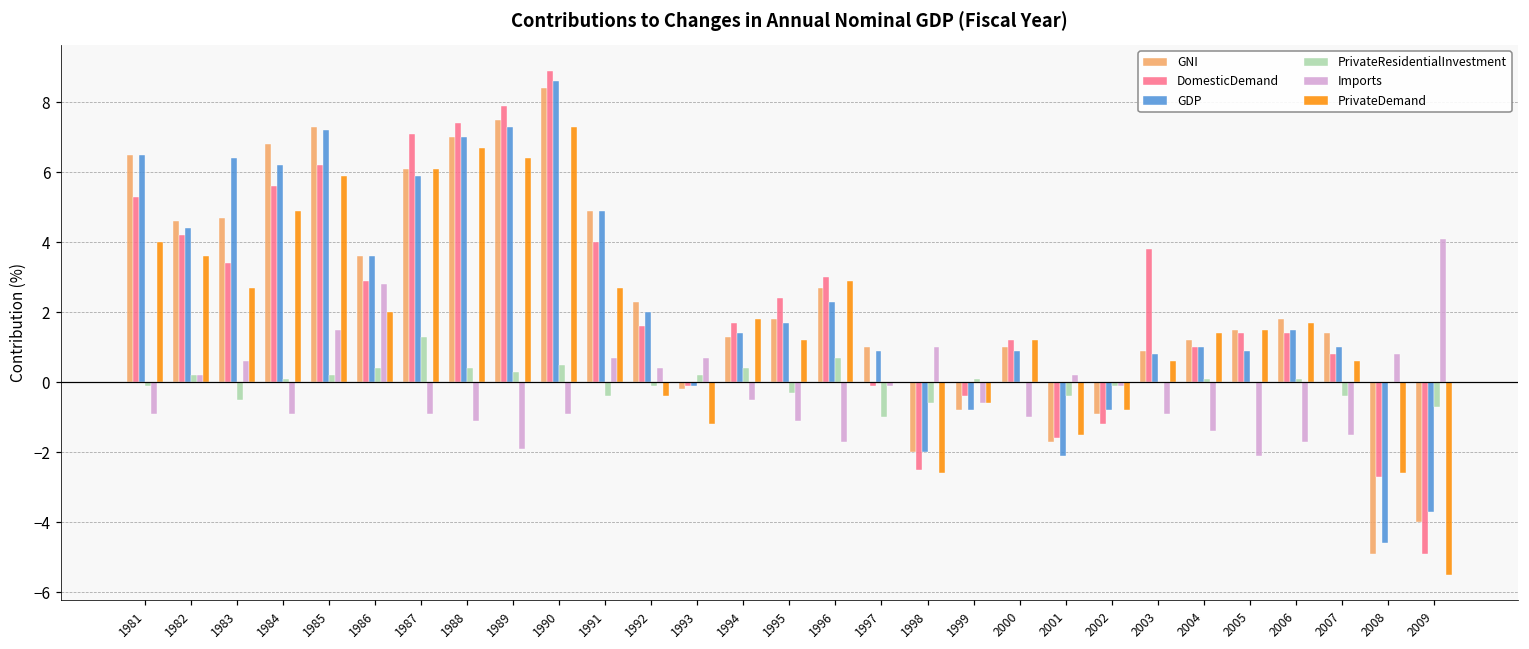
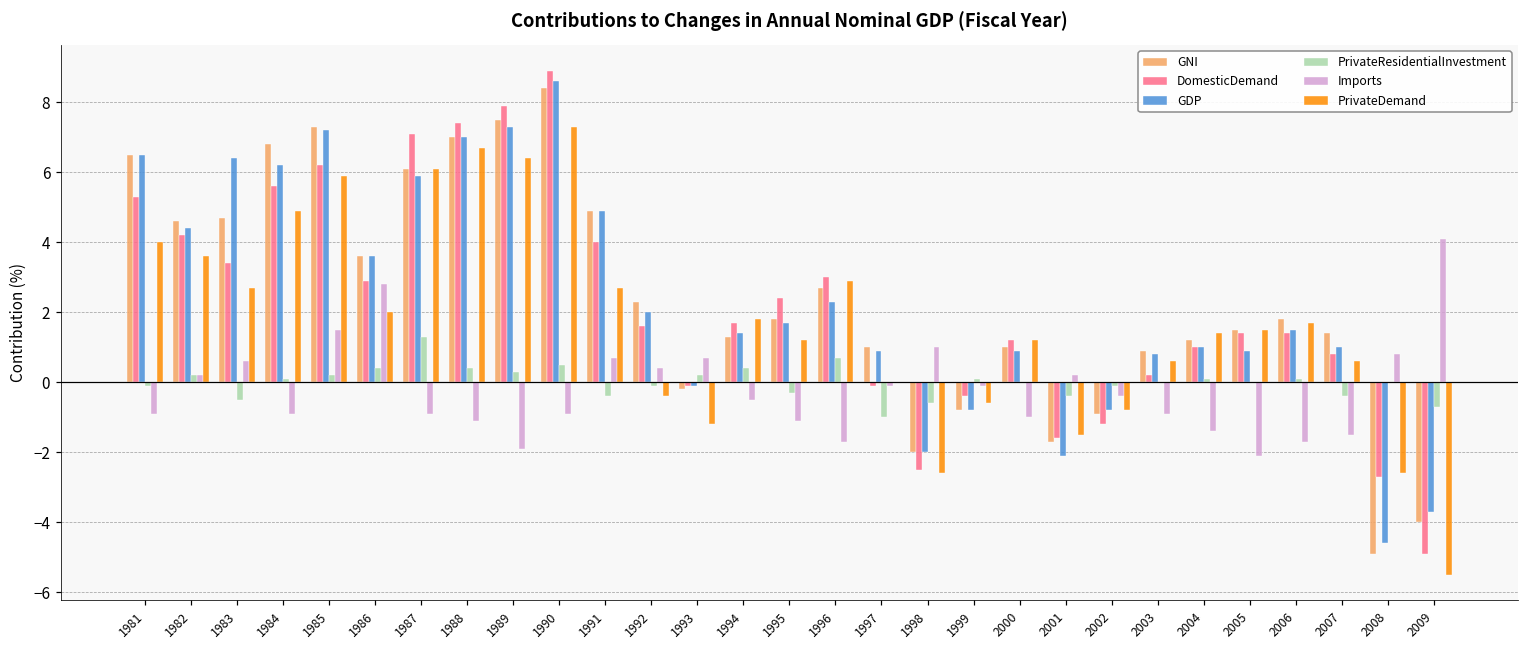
  {
    "GNI": {
      "1981": 6.5,
      "1982": 4.6,
      "1983": 4.7,
      "1984": 6.8,
      "1985": 7.3,
      "1986": 3.6,
      "1987": 6.1,
      "1988": 7.0,
      "1989": 7.5,
      "1990": 8.4,
      "1991": 4.9,
      "1992": 2.3,
      "1993": -0.2,
      "1994": 1.3,
      "1995": 1.8,
      "1996": 2.7,
      "1997": 1.0,
      "1998": -2.0,
      "1999": -0.8,
      "2000": 1.0,
      "2001": -1.7,
      "2002": -0.9,
      "2003": 0.9,
      "2004": 1.2,
      "2005": 1.5,
      "2006": 1.8,
      "2007": 1.4,
      "2008": -4.9,
      "2009": -4.0
    },
    "DomesticDemand": {
      "1981": 5.3,
      "1982": 4.2,
      "1983": 3.4,
      "1984": 5.6,
      "1985": 6.2,
      "1986": 2.9,
      "1987": 7.1,
      "1988": 7.4,
      "1989": 7.9,
      "1990": 8.9,
      "1991": 4.0,
      "1992": 1.6,
      "1993": -0.1,
      "1994": 1.7,
      "1995": 2.4,
      "1996": 3.0,
      "1997": -0.1,
      "1998": -2.5,
      "1999": -0.4,
      "2000": 1.2,
      "2001": -1.6,
      "2002": -1.2,
-     "2003": 3.8,
+     "2003": 0.2,
      "2004": 1.0,
      "2005": 1.4,
      "2006": 1.4,
      "2007": 0.8,
      "2008": -2.7,
      "2009": -4.9
    },
    "GDP": {
      "1981": 6.5,
      "1982": 4.4,
      "1983": 6.4,
      "1984": 6.2,
      "1985": 7.2,
      "1986": 3.6,
      "1987": 5.9,
      "1988": 7.0,
      "1989": 7.3,
      "1990": 8.6,
      "1991": 4.9,
      "1992": 2.0,
      "1993": -0.1,
      "1994": 1.4,
      "1995": 1.7,
      "1996": 2.3,
      "1997": 0.9,
      "1998": -2.0,
      "1999": -0.8,
      "2000": 0.9,
      "2001": -2.1,
      "2002": -0.8,
      "2003": 0.8,
      "2004": 1.0,
      "2005": 0.9,
      "2006": 1.5,
      "2007": 1.0,
      "2008": -4.6,
      "2009": -3.7
    },
    "PrivateResidentialInvestment": {
      "1981": -0.1,
      "1982": 0.2,
      "1983": -0.5,
      "1984": 0.1,
      "1985": 0.2,
      "1986": 0.4,
      "1987": 1.3,
      "1988": 0.4,
      "1989": 0.3,
      "1990": 0.5,
      "1991": -0.4,
      "1992": -0.1,
      "1993": 0.2,
      "1994": 0.4,
      "1995": -0.3,
      "1996": 0.7,
      "1997": -1.0,
      "1998": -0.6,
      "1999": 0.1,
      "2000": 0.0,
      "2001": -0.4,
      "2002": -0.1,
      "2003": 0.0,
      "2004": 0.1,
      "2005": 0.0,
      "2006": 0.1,
      "2007": -0.4,
      "2008": 0.0,
      "2009": -0.7
    },
    "Imports": {
      "1981": -0.9,
      "1982": 0.2,
      "1983": 0.6,
      "1984": -0.9,
      "1985": 1.5,
      "1986": 2.8,
      "1987": -0.9,
      "1988": -1.1,
      "1989": -1.9,
      "1990": -0.9,
      "1991": 0.7,
      "1992": 0.4,
      "1993": 0.7,
      "1994": -0.5,
      "1995": -1.1,
      "1996": -1.7,
      "1997": -0.1,
      "1998": 1.0,
-     "1999": -0.6,
+     "1999": -0.1,
      "2000": -1.0,
      "2001": 0.2,
-     "2002": -0.1,
+     "2002": -0.4,
      "2003": -0.9,
      "2004": -1.4,
      "2005": -2.1,
      "2006": -1.7,
      "2007": -1.5,
      "2008": 0.8,
      "2009": 4.1
    },
    "PrivateDemand": {
      "1981": 4.0,
      "1982": 3.6,
      "1983": 2.7,
      "1984": 4.9,
      "1985": 5.9,
      "1986": 2.0,
      "1987": 6.1,
      "1988": 6.7,
      "1989": 6.4,
      "1990": 7.3,
      "1991": 2.7,
      "1992": -0.4,
      "1993": -1.2,
      "1994": 1.8,
      "1995": 1.2,
      "1996": 2.9,
      "1997": 0.0,
      "1998": -2.6,
      "1999": -0.6,
      "2000": 1.2,
      "2001": -1.5,
      "2002": -0.8,
      "2003": 0.6,
      "2004": 1.4,
      "2005": 1.5,
      "2006": 1.7,
      "2007": 0.6,
      "2008": -2.6,
      "2009": -5.5
    }
  }
